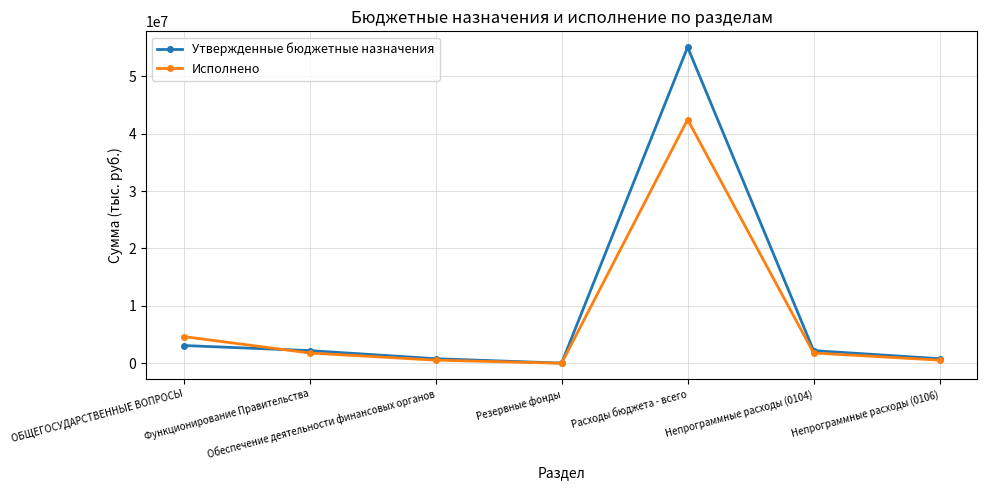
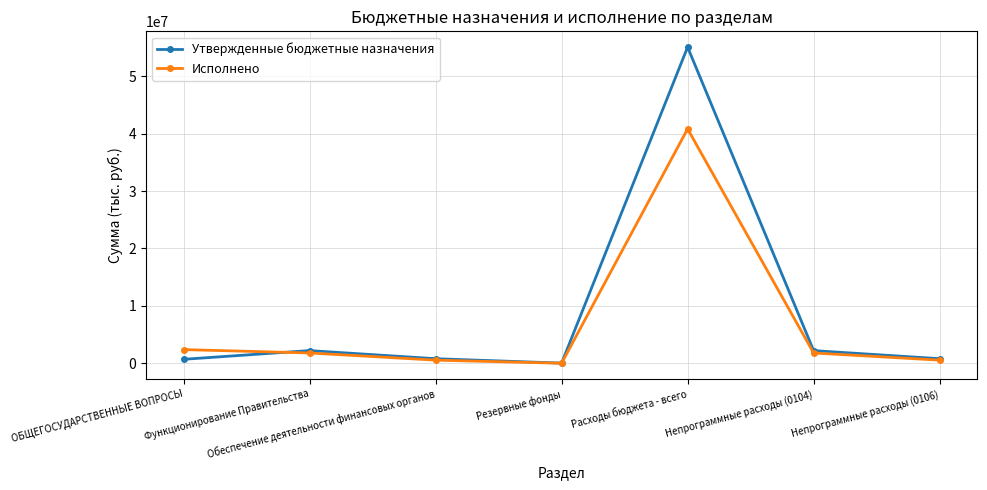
  {
    "Утвержденные бюджетные назначения": {
-     "ОБЩЕГОСУДАРСТВЕННЫЕ ВОПРОСЫ": 3000000,
+     "ОБЩЕГОСУДАРСТВЕННЫЕ ВОПРОСЫ": 1000000,
      "Расходы бюджета - всего": 55000000
    },
    "Исполнено": {
-     "ОБЩЕГОСУДАРСТВЕННЫЕ ВОПРОСЫ": 5000000,
-     "Расходы бюджета - всего": 42000000
+     "ОБЩЕГОСУДАРСТВЕННЫЕ ВОПРОСЫ": 2000000,
+     "Расходы бюджета - всего": 41000000
    }
  }
